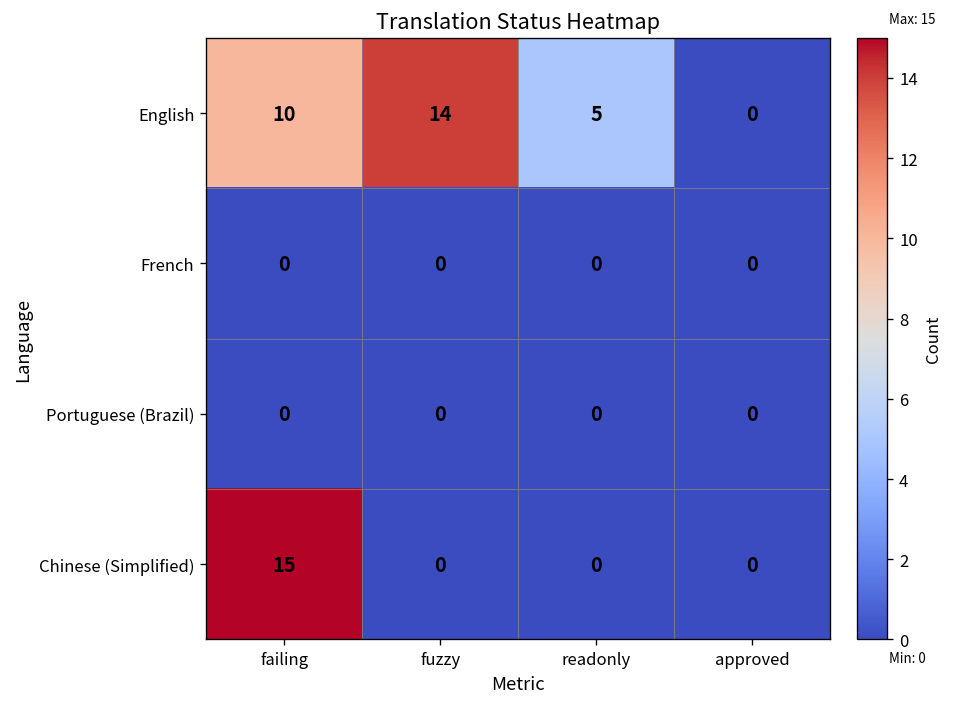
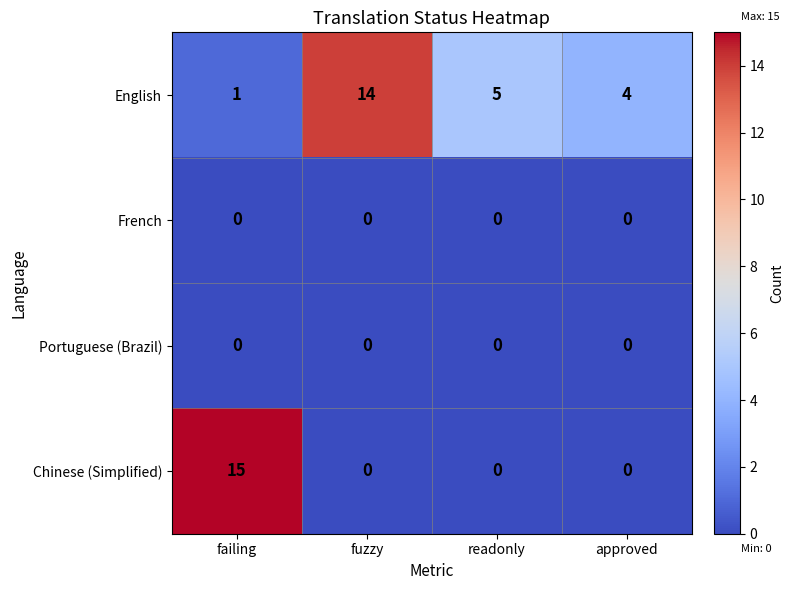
  {
    "English": {
-     "failing": 10,
+     "failing": 1,
      "fuzzy": 14,
      "readonly": 5,
-     "approved": 0
+     "approved": 4
    },
    "French": {
      "failing": 0,
      "fuzzy": 0,
      "readonly": 0,
      "approved": 0
    },
    "Portuguese (Brazil)": {
      "failing": 0,
      "fuzzy": 0,
      "readonly": 0,
      "approved": 0
    },
    "Chinese (Simplified)": {
      "failing": 15,
      "fuzzy": 0,
      "readonly": 0,
      "approved": 0
    }
  }
